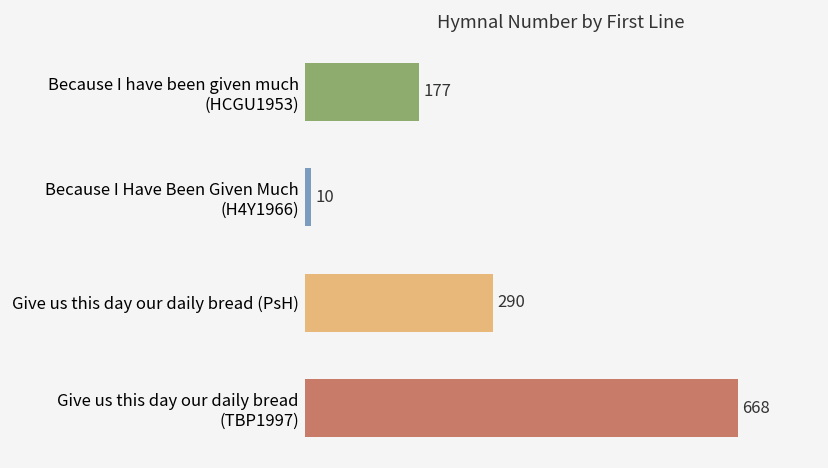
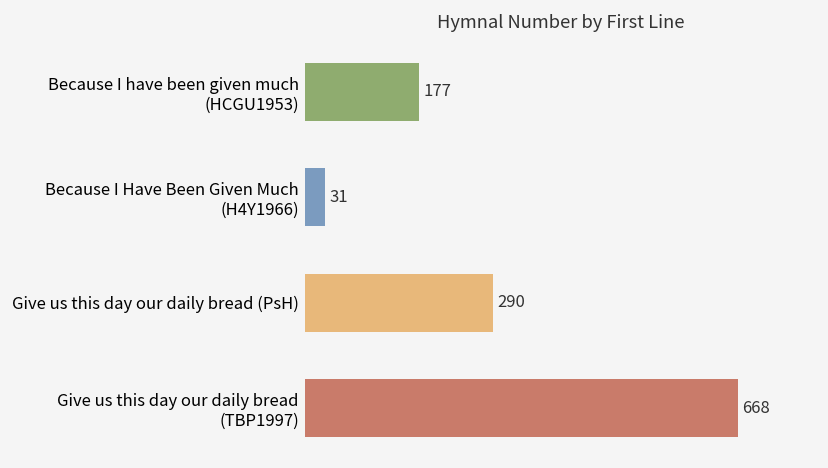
  {
    "Because I have been given much (HCGU1953)": 177,
-   "Because I Have Been Given Much (H4Y1966)": 10,
+   "Because I Have Been Given Much (H4Y1966)": 31,
    "Give us this day our daily bread (PsH)": 290,
    "Give us this day our daily bread (TBP1997)": 668
  }
